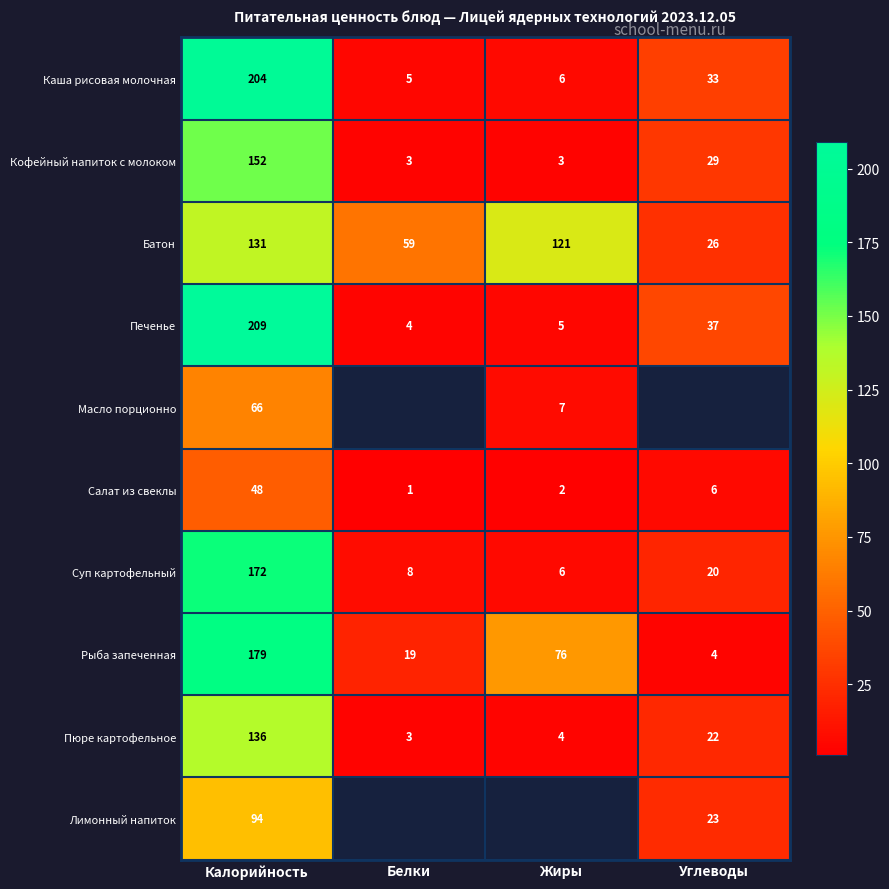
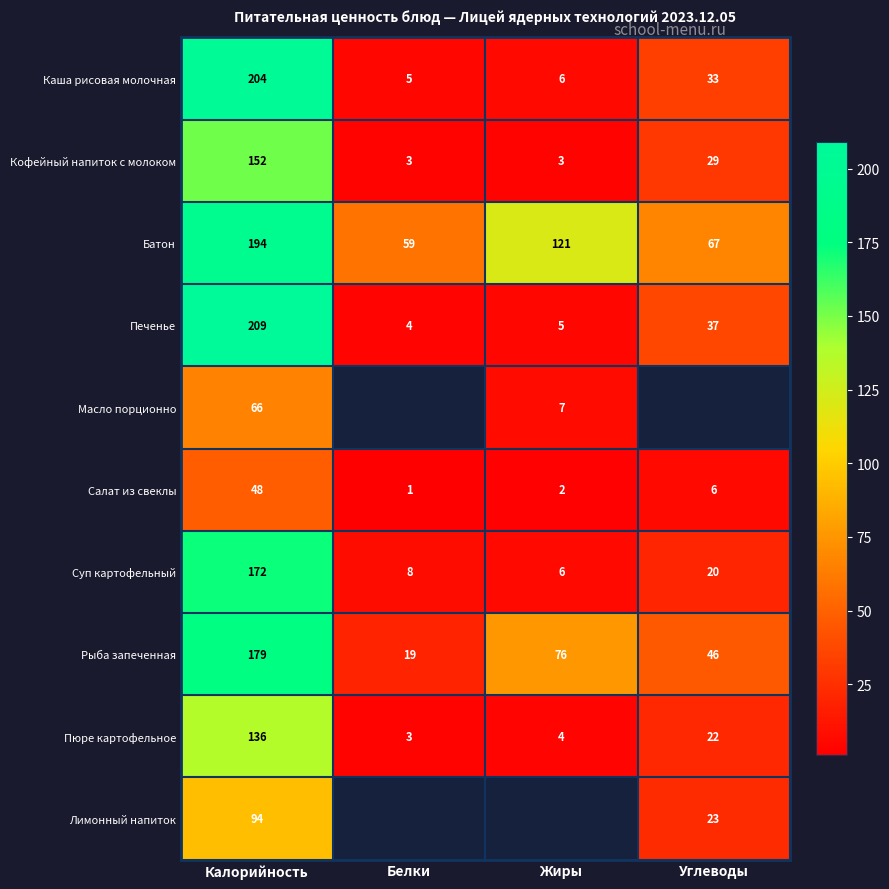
  {
    "Каша рисовая молочная": {
      "Калорийность": 204,
      "Белки": 5,
      "Жиры": 6,
      "Углеводы": 33
    },
    "Кофейный напиток с молоком": {
      "Калорийность": 152,
      "Белки": 3,
      "Жиры": 3,
      "Углеводы": 29
    },
    "Батон": {
-     "Калорийность": 131,
+     "Калорийность": 194,
      "Белки": 59,
      "Жиры": 121,
-     "Углеводы": 26
+     "Углеводы": 67
    },
    "Печенье": {
      "Калорийность": 209,
      "Белки": 4,
      "Жиры": 5,
      "Углеводы": 37
    },
    "Масло порционно": {
      "Калорийность": 66,
      "Жиры": 7
    },
    "Салат из свеклы": {
      "Калорийность": 48,
      "Белки": 1,
      "Жиры": 2,
      "Углеводы": 6
    },
    "Суп картофельный": {
      "Калорийность": 172,
      "Белки": 8,
      "Жиры": 6,
      "Углеводы": 20
    },
    "Рыба запеченная": {
      "Калорийность": 179,
      "Белки": 19,
      "Жиры": 76,
-     "Углеводы": 4
+     "Углеводы": 46
    },
    "Пюре картофельное": {
      "Калорийность": 136,
      "Белки": 3,
      "Жиры": 4,
      "Углеводы": 22
    },
    "Лимонный напиток": {
      "Калорийность": 94,
      "Углеводы": 23
    }
  }
